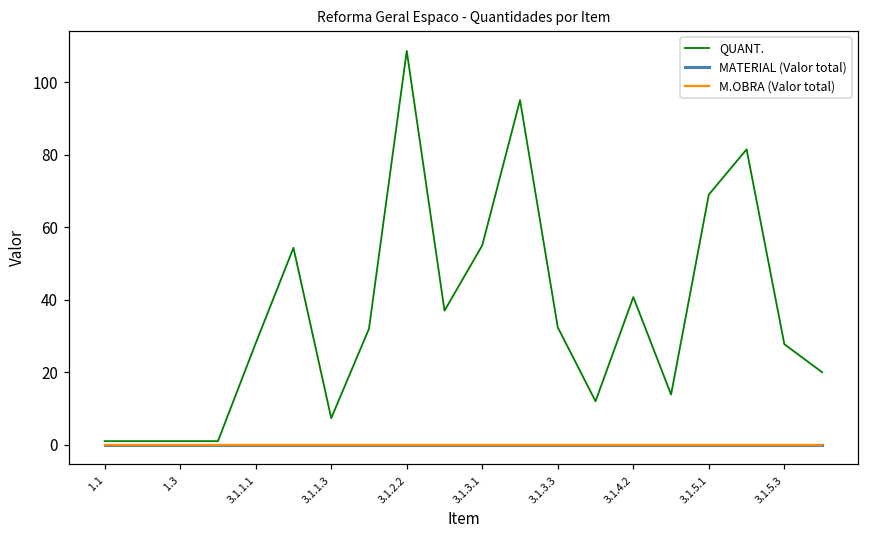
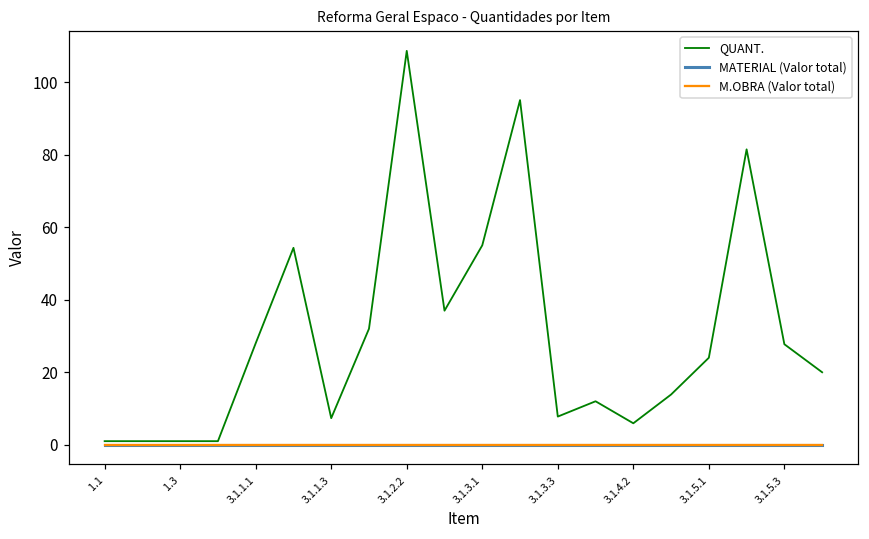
  {
    "QUANT.": {
      "1.1": 1,
      "1.3": 1,
      "3.1.1.1": 28,
      "3.1.1.3": 7,
      "3.1.2.2": 109,
      "3.1.3.1": 55,
-     "3.1.3.3": 32,
-     "3.1.4.2": 41,
-     "3.1.5.1": 69,
+     "3.1.3.3": 8,
+     "3.1.4.2": 6,
+     "3.1.5.1": 24,
      "3.1.5.3": 28
    },
    "M.OBRA (Valor total)": {
      "1.1": 0,
      "1.3": 0,
      "3.1.1.1": 0,
      "3.1.1.3": 0,
      "3.1.2.2": 0,
      "3.1.3.1": 0,
      "3.1.3.3": 0,
      "3.1.4.2": 0,
      "3.1.5.1": 0,
      "3.1.5.3": 0
    }
  }
